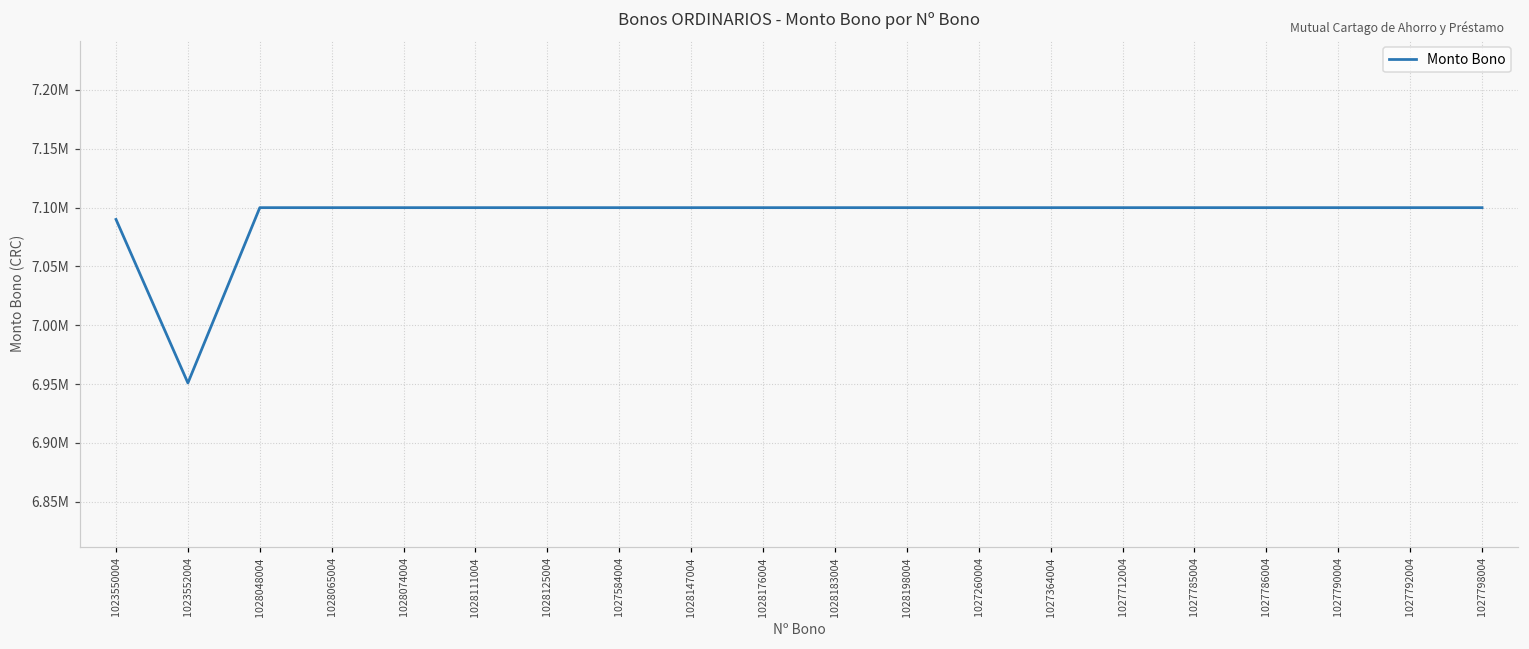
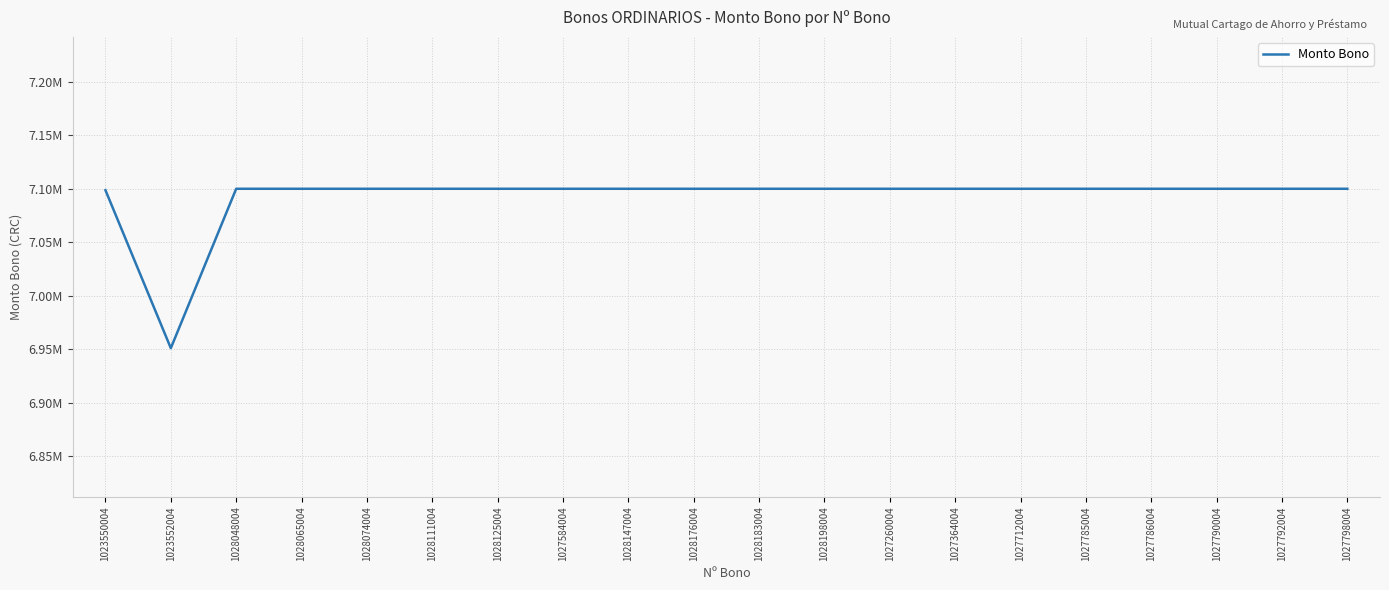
  {
-   "1023550004": 7090000,
+   "1023550004": 7099000,
    "1023552004": 6951000,
    "1028048004": 7100000,
    "1028065004": 7100000,
    "1028074004": 7100000,
    "1028111004": 7100000,
    "1028125004": 7100000,
    "1027584004": 7100000,
    "1028147004": 7100000,
    "1028176004": 7100000,
    "1028183004": 7100000,
    "1028198004": 7100000,
    "1027260004": 7100000,
    "1027364004": 7100000,
    "1027712004": 7100000,
    "1027785004": 7100000,
    "1027786004": 7100000,
    "1027790004": 7100000,
    "1027792004": 7100000,
    "1027798004": 7100000
  }
